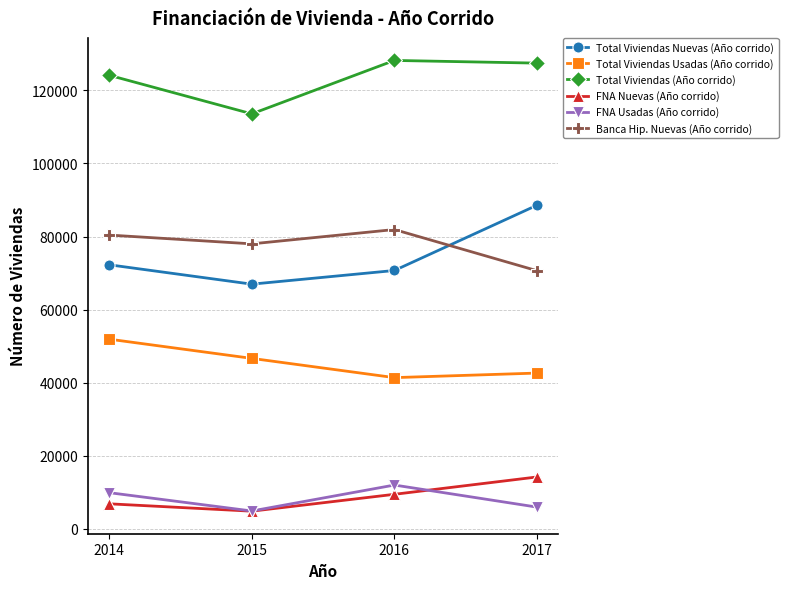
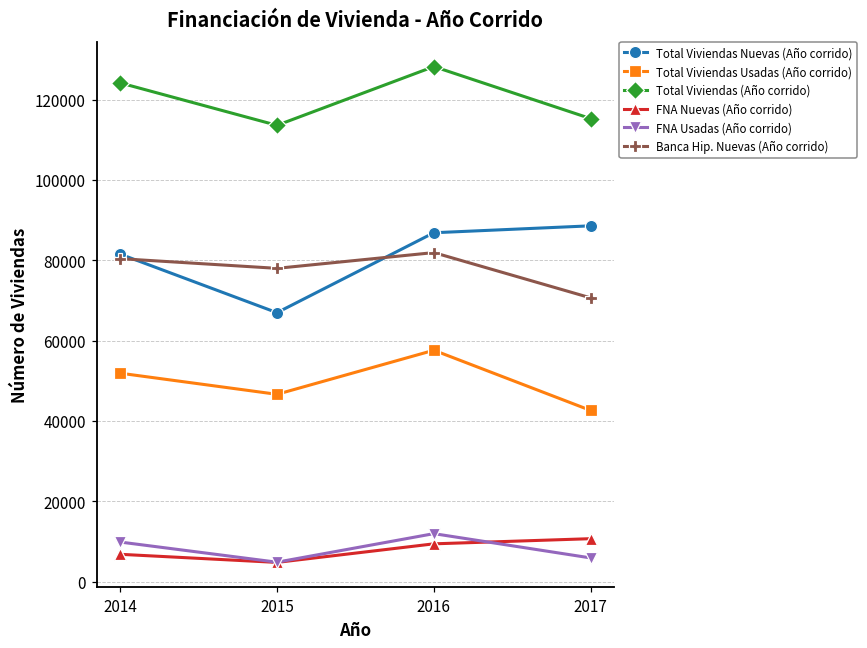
  {
    "Total Viviendas Nuevas (Año corrido)": {
-     "2014": 72000,
+     "2014": 82000,
      "2015": 67000,
-     "2016": 71000,
+     "2016": 87000,
      "2017": 89000
    },
    "Total Viviendas Usadas (Año corrido)": {
      "2014": 52000,
      "2015": 47000,
-     "2016": 41000,
+     "2016": 58000,
      "2017": 43000
    },
    "Total Viviendas (Año corrido)": {
      "2014": 124000,
      "2015": 114000,
      "2016": 128000,
-     "2017": 127000
+     "2017": 115000
    },
    "FNA Nuevas (Año corrido)": {
      "2014": 7000,
      "2016": 9000,
-     "2017": 14000
+     "2017": 11000
    },
    "FNA Usadas (Año corrido)": {
      "2014": 10000,
      "2016": 12000,
      "2017": 6000
    },
    "Banca Hip. Nuevas (Año corrido)": {
      "2014": 80000,
      "2015": 78000,
      "2016": 82000,
      "2017": 71000
    }
  }
